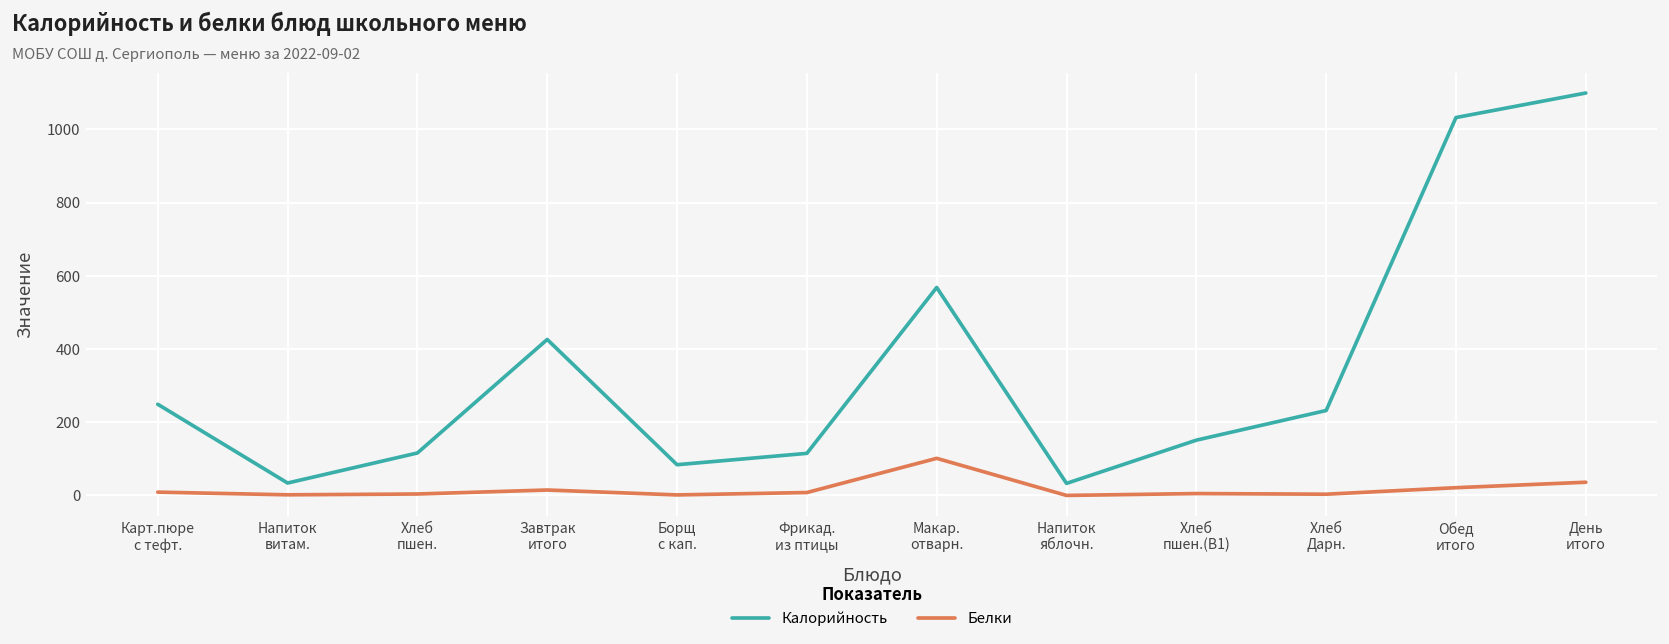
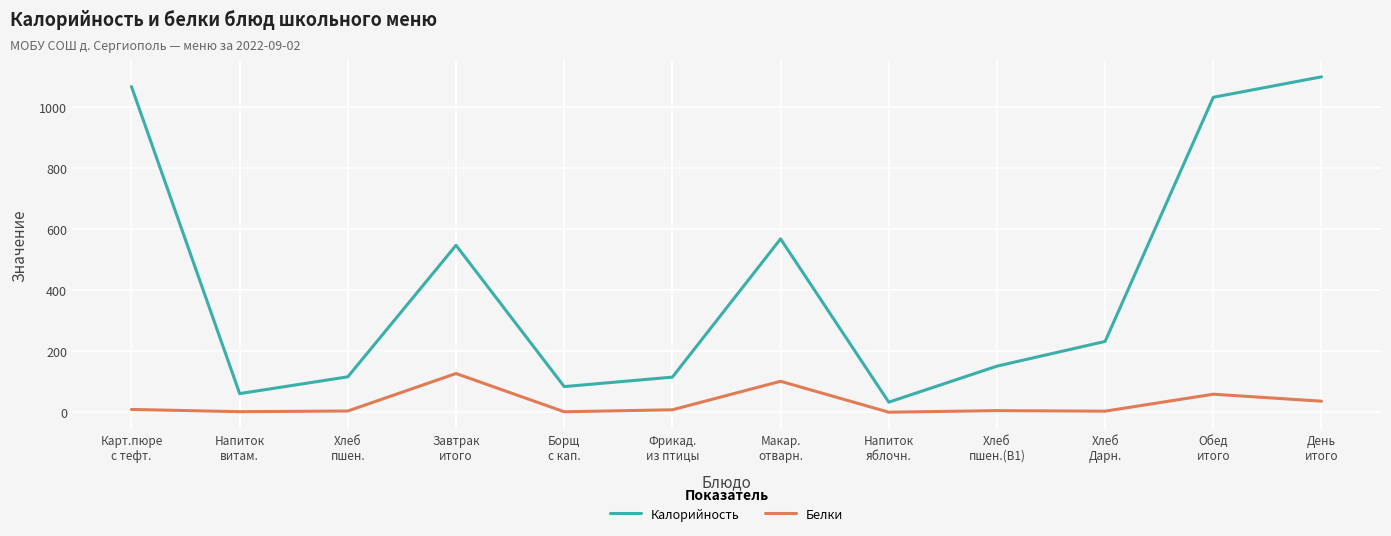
  {
    "Калорийность": {
-     "Карт.пюре с тефт.": 250,
-     "Напиток витам.": 30,
+     "Карт.пюре с тефт.": 1070,
+     "Напиток витам.": 60,
      "Хлеб пшен.": 120,
-     "Завтрак итого": 430,
+     "Завтрак итого": 550,
      "Борщ с кап.": 80,
      "Фрикад. из птицы": 120,
      "Макар. отварн.": 570,
      "Напиток яблочн.": 30,
      "Хлеб пшен.(В1)": 150,
      "Хлеб Дарн.": 230,
      "Обед итого": 1030,
      "День итого": 1100
    },
    "Белки": {
      "Карт.пюре с тефт.": 10,
      "Напиток витам.": 0,
      "Хлеб пшен.": 0,
-     "Завтрак итого": 10,
+     "Завтрак итого": 130,
      "Борщ с кап.": 0,
      "Фрикад. из птицы": 10,
      "Макар. отварн.": 100,
      "Напиток яблочн.": 0,
      "Хлеб пшен.(В1)": 10,
      "Хлеб Дарн.": 0,
-     "Обед итого": 20,
+     "Обед итого": 60,
      "День итого": 40
    }
  }
